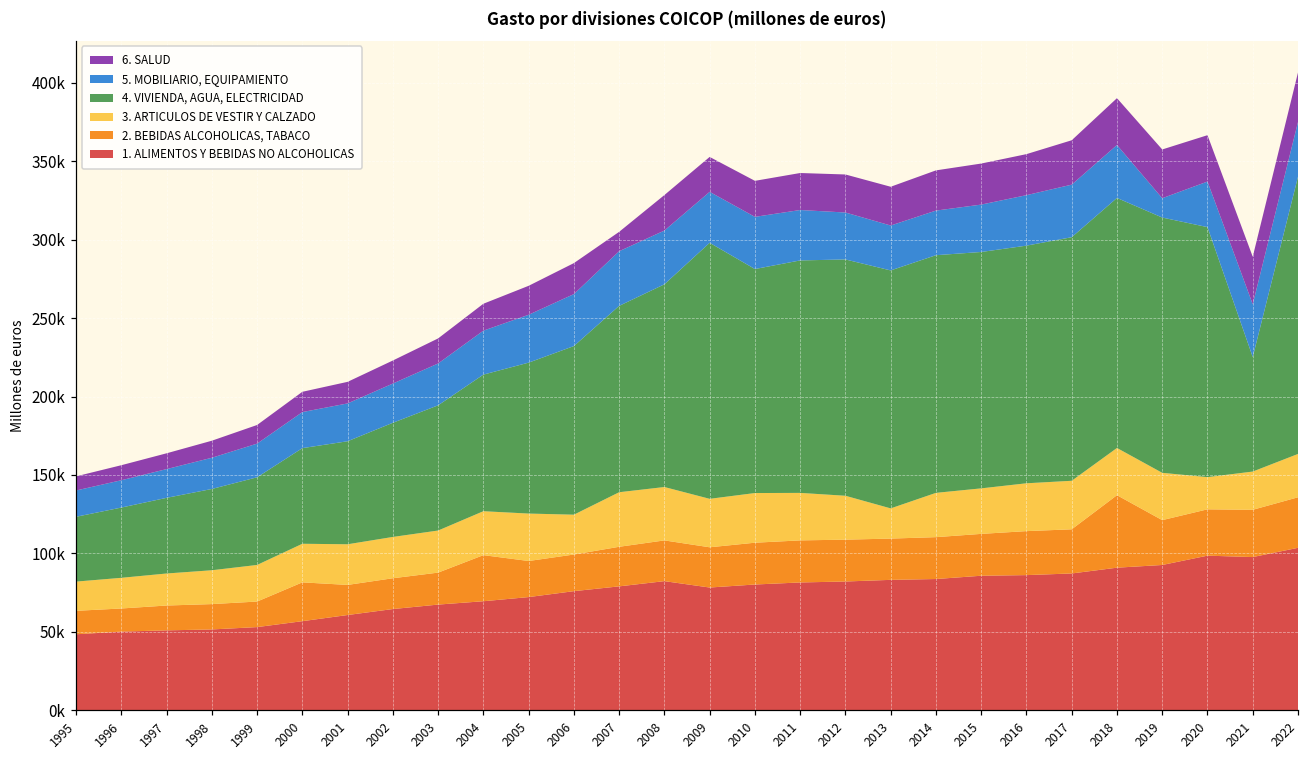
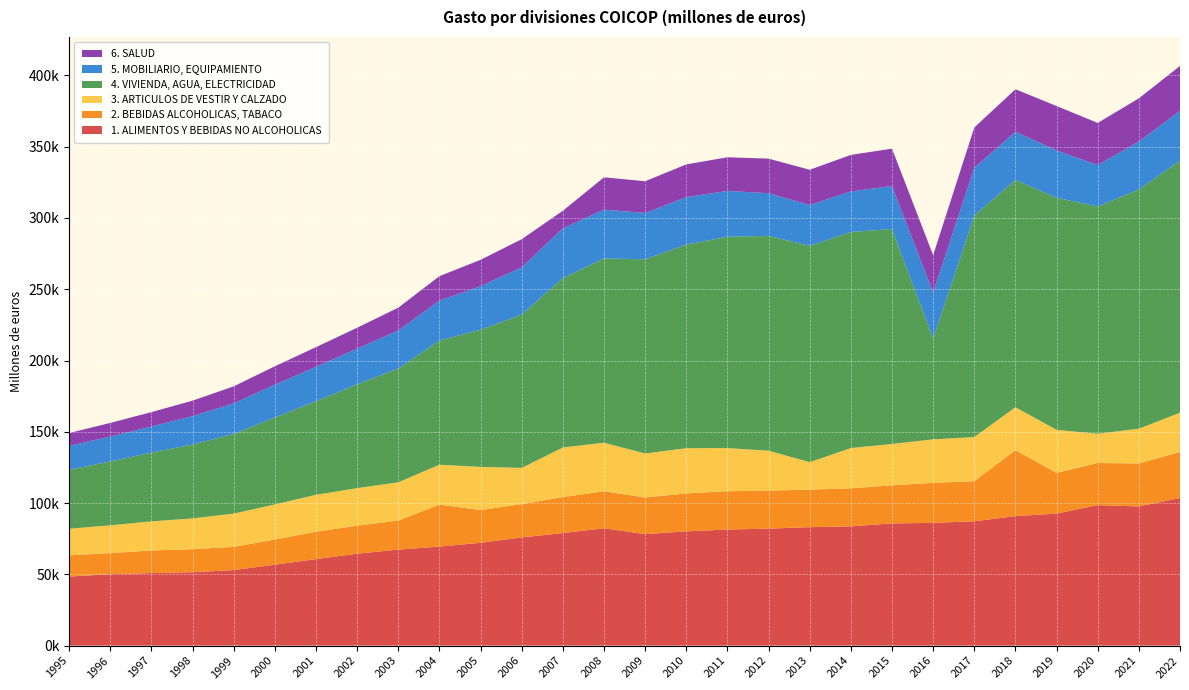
  {
    "1. ALIMENTOS Y BEBIDAS NO ALCOHOLICAS": {
      "1995": 48000,
      "1996": 50000,
      "1997": 51000,
      "1998": 51000,
      "1999": 53000,
      "2000": 57000,
      "2001": 61000,
      "2002": 64000,
      "2003": 67000,
      "2004": 69000,
      "2005": 72000,
      "2006": 76000,
      "2007": 79000,
      "2008": 82000,
      "2009": 78000,
      "2010": 80000,
      "2011": 81000,
      "2012": 82000,
      "2013": 83000,
      "2014": 84000,
      "2015": 86000,
      "2016": 86000,
      "2017": 87000,
      "2018": 91000,
      "2019": 93000,
      "2020": 99000,
      "2021": 98000,
      "2022": 104000
    },
    "2. BEBIDAS ALCOHOLICAS, TABACO": {
      "1995": 15000,
      "1996": 15000,
      "1997": 16000,
      "1998": 16000,
      "1999": 16000,
-     "2000": 25000,
+     "2000": 18000,
      "2001": 19000,
      "2002": 20000,
      "2003": 20000,
      "2004": 29000,
      "2005": 23000,
      "2006": 23000,
      "2007": 25000,
      "2008": 26000,
      "2009": 26000,
      "2010": 27000,
      "2011": 27000,
      "2012": 27000,
      "2013": 26000,
      "2014": 27000,
      "2015": 27000,
      "2016": 28000,
      "2017": 28000,
      "2018": 46000,
      "2019": 29000,
      "2020": 30000,
      "2021": 30000,
      "2022": 32000
    },
    "3. ARTICULOS DE VESTIR Y CALZADO": {
      "1995": 19000,
      "1996": 20000,
      "1997": 20000,
      "1998": 22000,
      "1999": 23000,
      "2000": 25000,
      "2001": 26000,
      "2002": 26000,
      "2003": 27000,
      "2004": 28000,
      "2005": 30000,
      "2006": 25000,
      "2007": 35000,
      "2008": 34000,
      "2009": 31000,
      "2010": 32000,
      "2011": 30000,
      "2012": 28000,
      "2013": 19000,
      "2014": 28000,
      "2015": 29000,
      "2016": 31000,
      "2017": 31000,
      "2018": 30000,
      "2019": 30000,
      "2020": 21000,
      "2021": 24000,
      "2022": 28000
    },
    "4. VIVIENDA, AGUA, ELECTRICIDAD": {
      "1995": 41000,
      "1996": 45000,
      "1997": 48000,
      "1998": 52000,
      "1999": 56000,
      "2000": 61000,
      "2001": 66000,
      "2002": 73000,
      "2003": 80000,
      "2004": 87000,
      "2005": 96000,
      "2006": 108000,
      "2007": 119000,
      "2008": 129000,
-     "2009": 163000,
+     "2009": 136000,
      "2010": 143000,
      "2011": 148000,
      "2012": 151000,
      "2013": 152000,
      "2014": 152000,
      "2015": 151000,
-     "2016": 152000,
+     "2016": 71000,
      "2017": 155000,
      "2018": 159000,
      "2019": 163000,
      "2020": 159000,
-     "2021": 73000,
+     "2021": 168000,
      "2022": 177000
    },
    "5. MOBILIARIO, EQUIPAMIENTO": {
      "1995": 17000,
      "1996": 17000,
      "1997": 18000,
      "1998": 20000,
      "1999": 21000,
      "2000": 23000,
      "2001": 24000,
      "2002": 25000,
      "2003": 27000,
      "2004": 28000,
      "2005": 31000,
      "2006": 33000,
      "2007": 35000,
      "2008": 34000,
      "2009": 33000,
      "2010": 33000,
      "2011": 32000,
      "2012": 30000,
      "2013": 29000,
      "2014": 28000,
      "2015": 30000,
      "2016": 32000,
      "2017": 34000,
      "2018": 34000,
-     "2019": 12000,
+     "2019": 33000,
      "2020": 29000,
      "2021": 34000,
      "2022": 35000
    },
    "6. SALUD": {
      "1995": 9000,
      "1996": 10000,
      "1997": 10000,
      "1998": 11000,
      "1999": 12000,
      "2000": 13000,
      "2001": 14000,
      "2002": 15000,
      "2003": 16000,
      "2004": 17000,
      "2005": 18000,
      "2006": 20000,
      "2007": 12000,
      "2008": 23000,
      "2009": 22000,
      "2010": 23000,
      "2011": 24000,
      "2012": 24000,
      "2013": 25000,
      "2014": 26000,
      "2015": 26000,
      "2016": 26000,
      "2017": 28000,
      "2018": 30000,
      "2019": 31000,
      "2020": 30000,
      "2021": 30000,
      "2022": 32000
    }
  }
